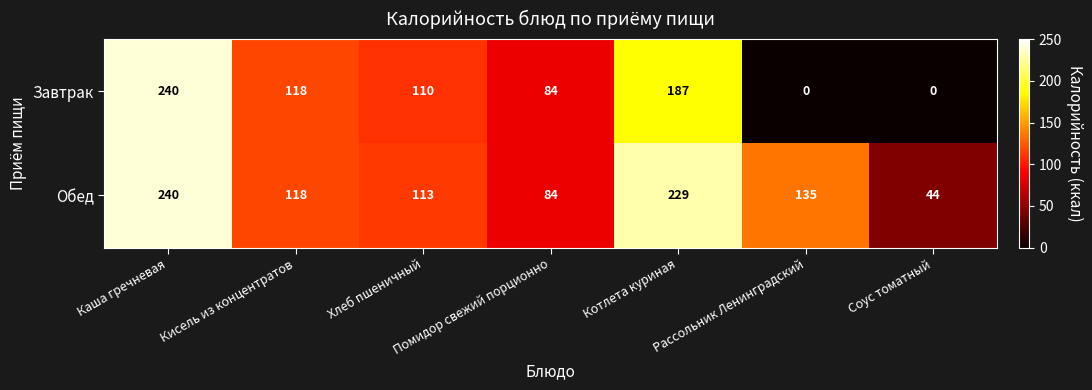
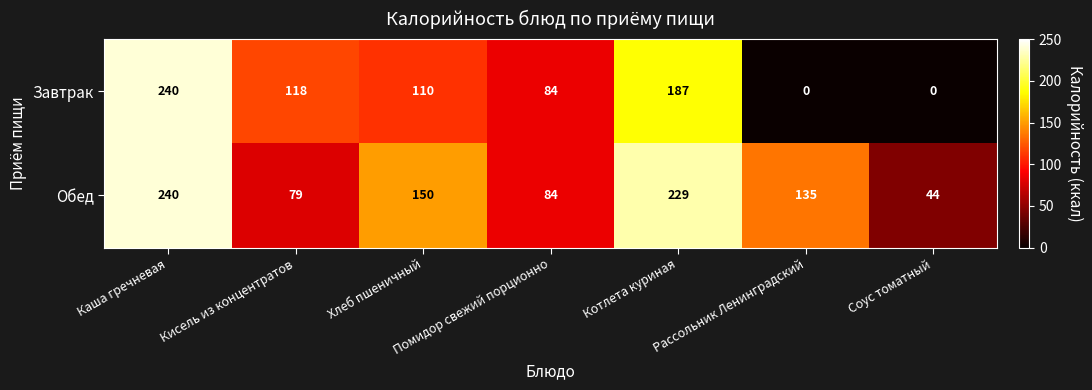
  {
    "Завтрак": {
      "Каша гречневая": 240,
      "Кисель из концентратов": 118,
      "Хлеб пшеничный": 110,
      "Помидор свежий порционно": 84,
      "Котлета куриная": 187,
      "Рассольник Ленинградский": 0,
      "Соус томатный": 0
    },
    "Обед": {
      "Каша гречневая": 240,
-     "Кисель из концентратов": 118,
-     "Хлеб пшеничный": 113,
+     "Кисель из концентратов": 79,
+     "Хлеб пшеничный": 150,
      "Помидор свежий порционно": 84,
      "Котлета куриная": 229,
      "Рассольник Ленинградский": 135,
      "Соус томатный": 44
    }
  }
